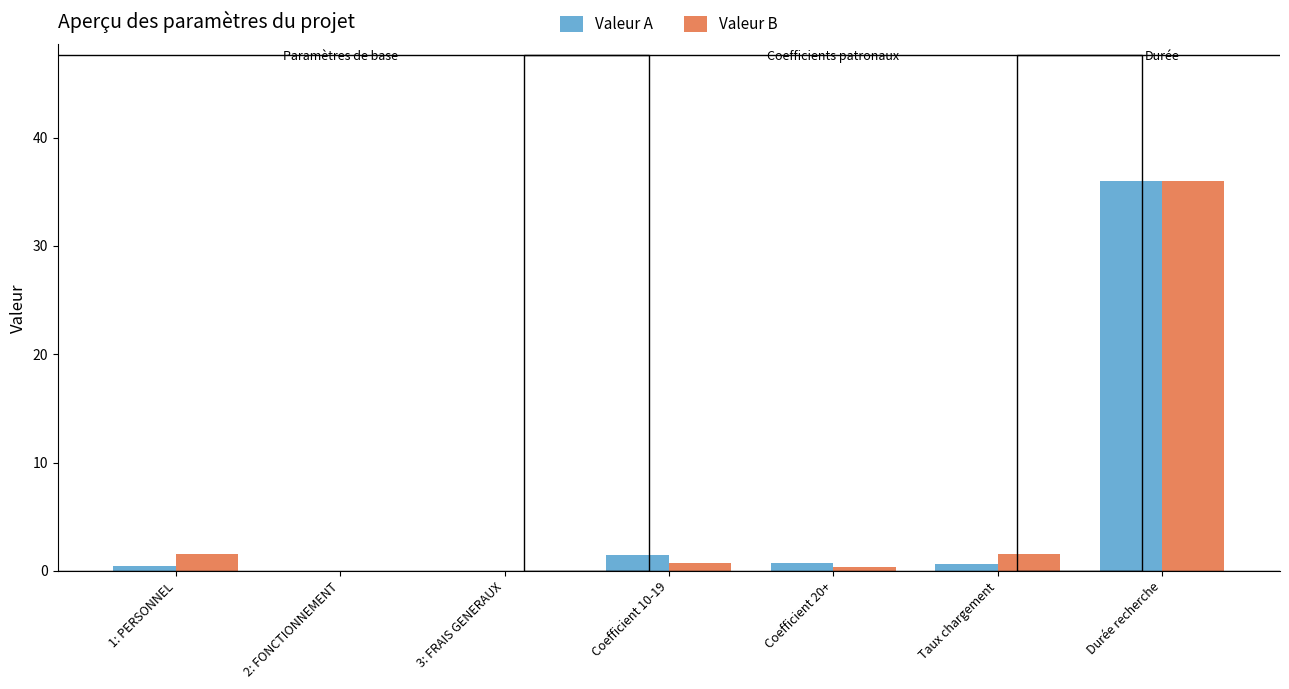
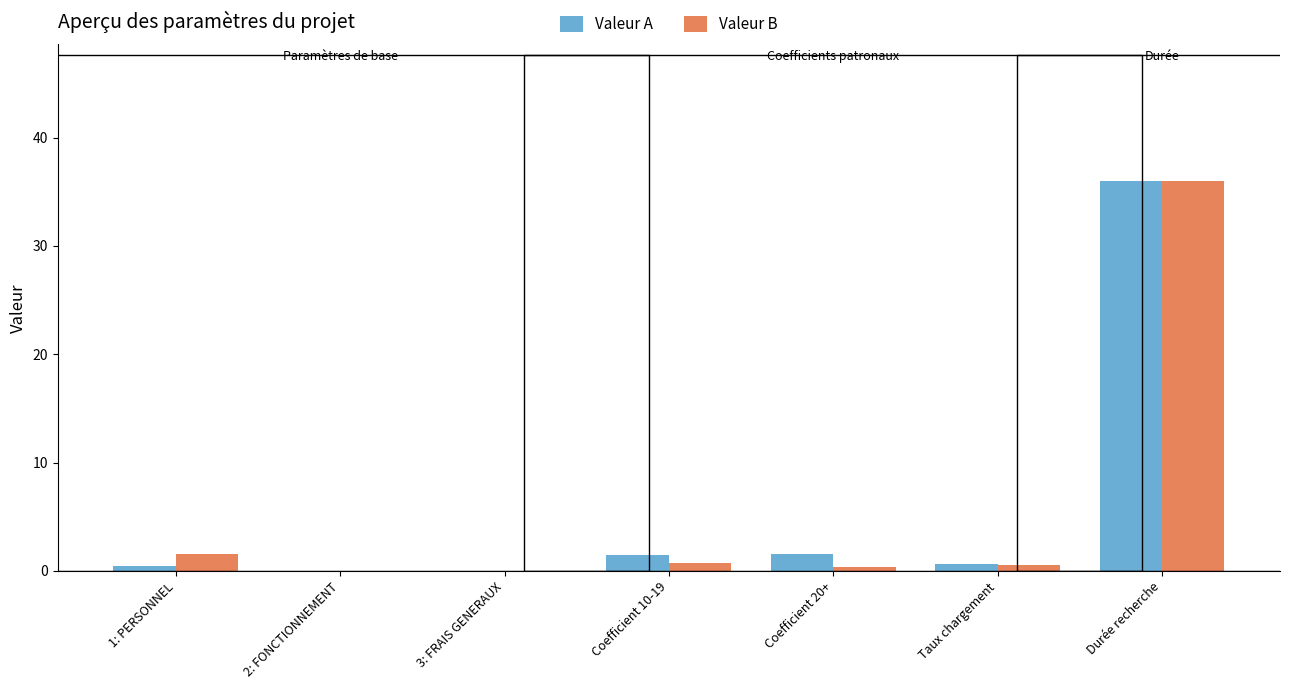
  {
    "Valeur A": {
      "1: PERSONNEL": 0.4,
      "2: FONCTIONNEMENT": 0.0,
      "3: FRAIS GENERAUX": 0.0,
      "Coefficient 10-19": 1.5,
-     "Coefficient 20+": 0.8,
+     "Coefficient 20+": 1.5,
      "Taux chargement": 0.6,
      "Durée recherche": 36.0
    },
    "Valeur B": {
      "1: PERSONNEL": 1.5,
      "2: FONCTIONNEMENT": 0.0,
      "3: FRAIS GENERAUX": 0.0,
      "Coefficient 10-19": 0.7,
      "Coefficient 20+": 0.4,
-     "Taux chargement": 1.5,
+     "Taux chargement": 0.6,
      "Durée recherche": 36.0
    }
  }
